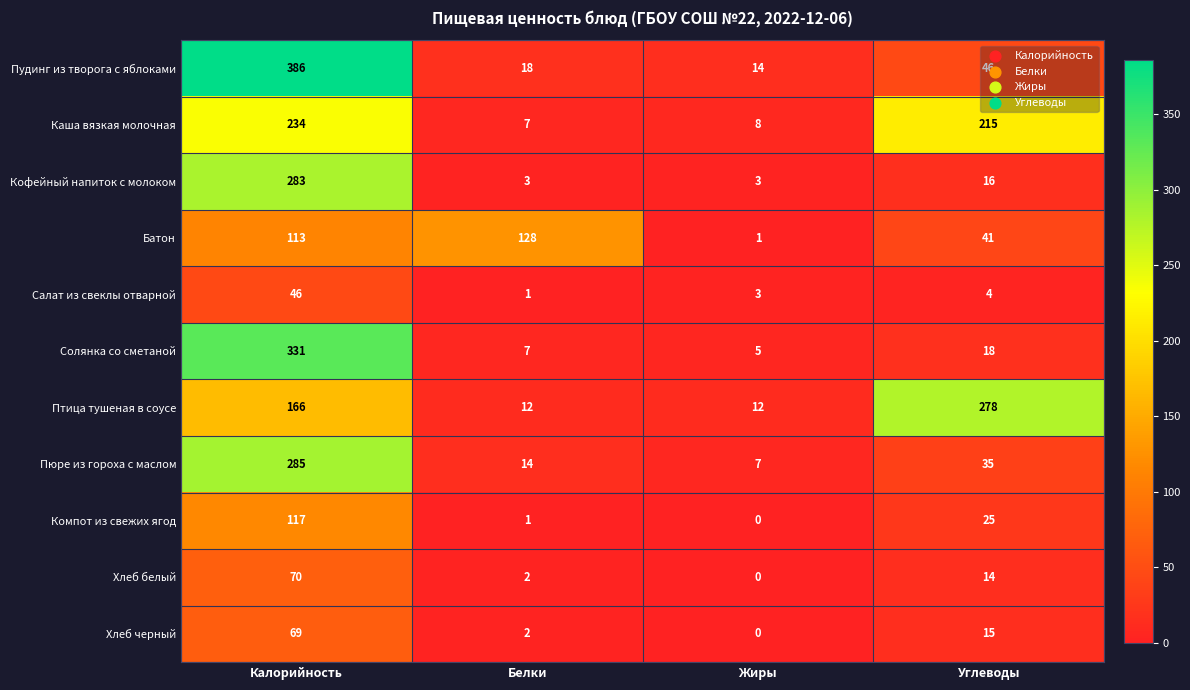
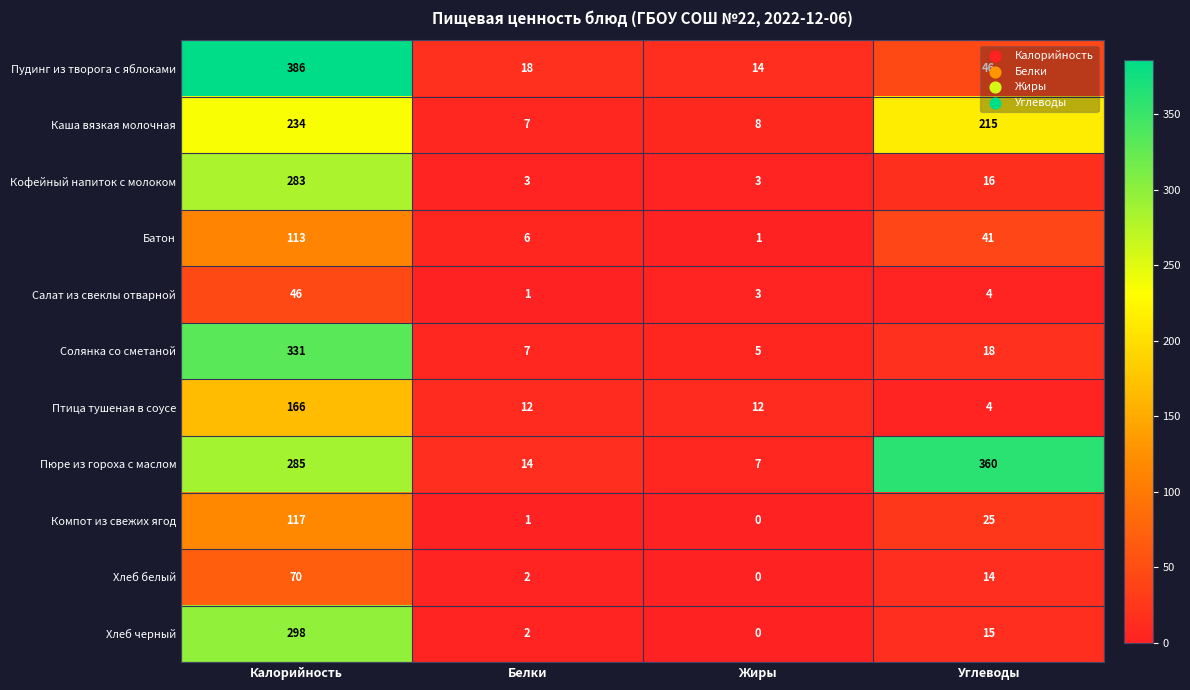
  {
    "Пудинг из творога с яблоками": {
      "Калорийность": 386,
      "Белки": 18,
      "Жиры": 14
    },
    "Каша вязкая молочная": {
      "Калорийность": 234,
      "Белки": 7,
      "Жиры": 8,
      "Углеводы": 215
    },
    "Кофейный напиток с молоком": {
      "Калорийность": 283,
      "Белки": 3,
      "Жиры": 3,
      "Углеводы": 16
    },
    "Батон": {
      "Калорийность": 113,
-     "Белки": 128,
+     "Белки": 6,
      "Жиры": 1,
      "Углеводы": 41
    },
    "Салат из свеклы отварной": {
      "Калорийность": 46,
      "Белки": 1,
      "Жиры": 3,
      "Углеводы": 4
    },
    "Солянка со сметаной": {
      "Калорийность": 331,
      "Белки": 7,
      "Жиры": 5,
      "Углеводы": 18
    },
    "Птица тушеная в соусе": {
      "Калорийность": 166,
      "Белки": 12,
      "Жиры": 12,
-     "Углеводы": 278
+     "Углеводы": 4
    },
    "Пюре из гороха с маслом": {
      "Калорийность": 285,
      "Белки": 14,
      "Жиры": 7,
-     "Углеводы": 35
+     "Углеводы": 360
    },
    "Компот из свежих ягод": {
      "Калорийность": 117,
      "Белки": 1,
      "Жиры": 0,
      "Углеводы": 25
    },
    "Хлеб белый": {
      "Калорийность": 70,
      "Белки": 2,
      "Жиры": 0,
      "Углеводы": 14
    },
    "Хлеб черный": {
-     "Калорийность": 69,
+     "Калорийность": 298,
      "Белки": 2,
      "Жиры": 0,
      "Углеводы": 15
    }
  }
